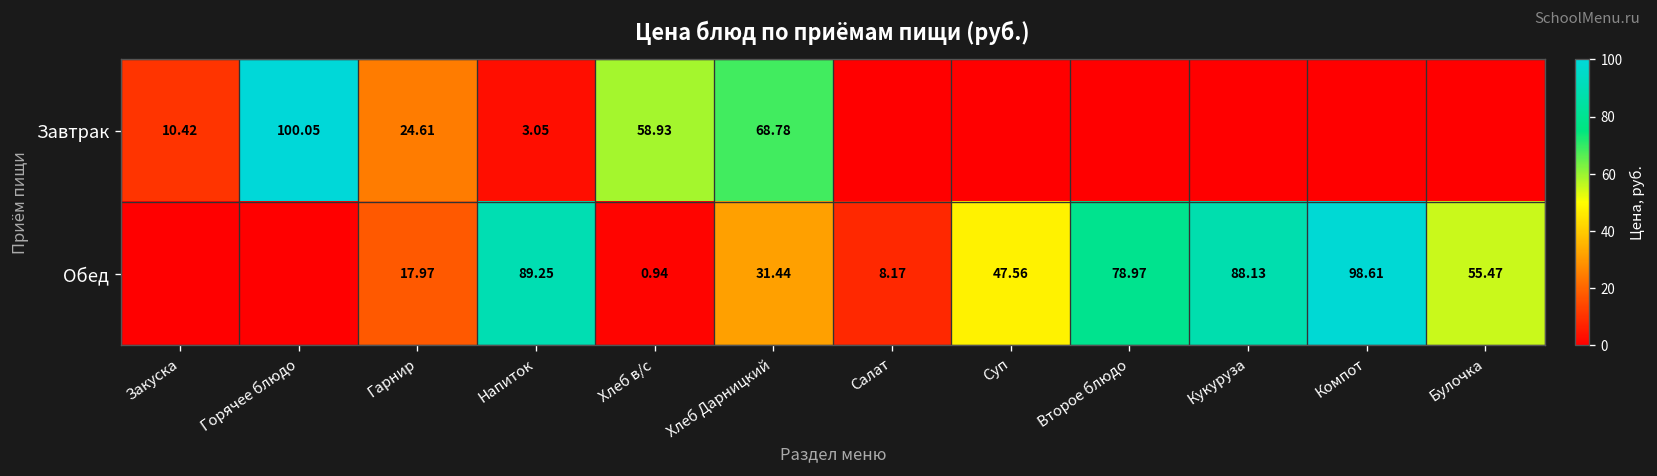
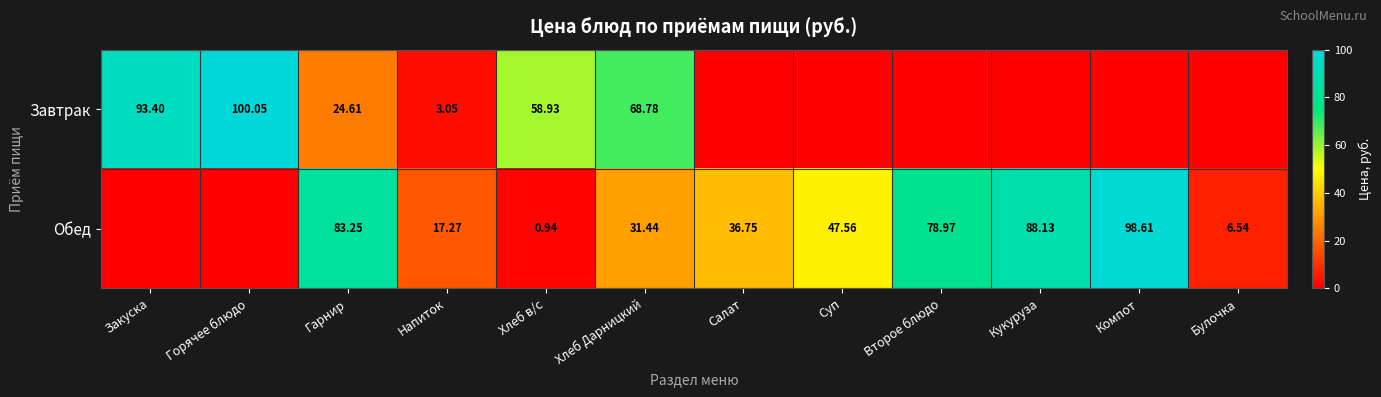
  {
    "Завтрак": {
-     "Закуска": 10.42,
+     "Закуска": 93.40,
      "Горячее блюдо": 100.05,
      "Гарнир": 24.61,
      "Напиток": 3.05,
      "Хлеб в/с": 58.93,
      "Хлеб Дарницкий": 68.78
    },
    "Обед": {
-     "Гарнир": 17.97,
-     "Напиток": 89.25,
+     "Гарнир": 83.25,
+     "Напиток": 17.27,
      "Хлеб в/с": 0.94,
      "Хлеб Дарницкий": 31.44,
-     "Салат": 8.17,
+     "Салат": 36.75,
      "Суп": 47.56,
      "Второе блюдо": 78.97,
      "Кукуруза": 88.13,
      "Компот": 98.61,
-     "Булочка": 55.47
+     "Булочка": 6.54
    }
  }
